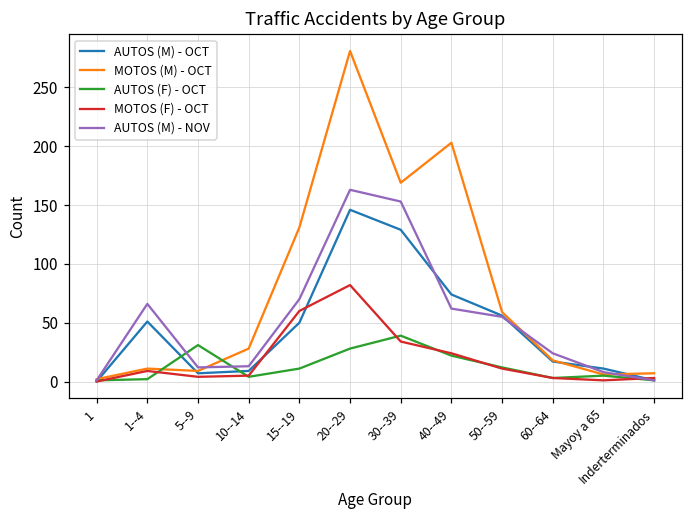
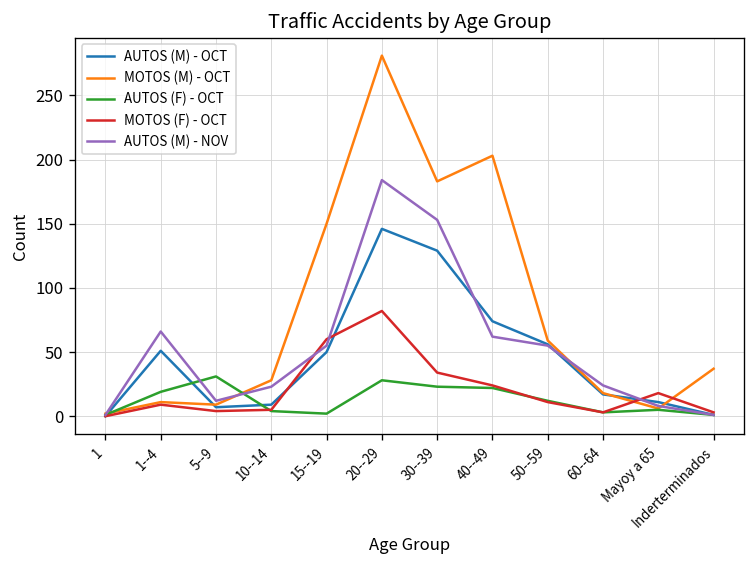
  {
    "AUTOS (M) - OCT": {
      "1--4": 51,
      "10--14": 9,
      "15--19": 50,
      "20--29": 146,
      "30--39": 129,
      "40--49": 74,
      "Mayoy a 65": 11
    },
    "MOTOS (M) - OCT": {
      "10--14": 28,
-     "15--19": 131,
+     "15--19": 150,
      "20--29": 281,
-     "30--39": 169,
+     "30--39": 183,
      "40--49": 203,
      "50--59": 59,
-     "Inderterminados": 7
+     "Inderterminados": 37
    },
    "AUTOS (F) - OCT": {
-     "1--4": 2,
+     "1--4": 19,
      "5--9": 31,
-     "15--19": 11,
+     "15--19": 2,
      "20--29": 28,
-     "30--39": 39
+     "30--39": 23
    },
    "MOTOS (F) - OCT": {
      "5--9": 4,
      "15--19": 60,
      "20--29": 82,
      "30--39": 34,
-     "Mayoy a 65": 1
+     "Mayoy a 65": 18
    },
    "AUTOS (M) - NOV": {
      "1--4": 66,
      "5--9": 12,
-     "10--14": 13,
-     "15--19": 70,
-     "20--29": 163,
+     "10--14": 23,
+     "15--19": 55,
+     "20--29": 184,
      "30--39": 153,
      "40--49": 62,
      "60--64": 24
    }
  }
